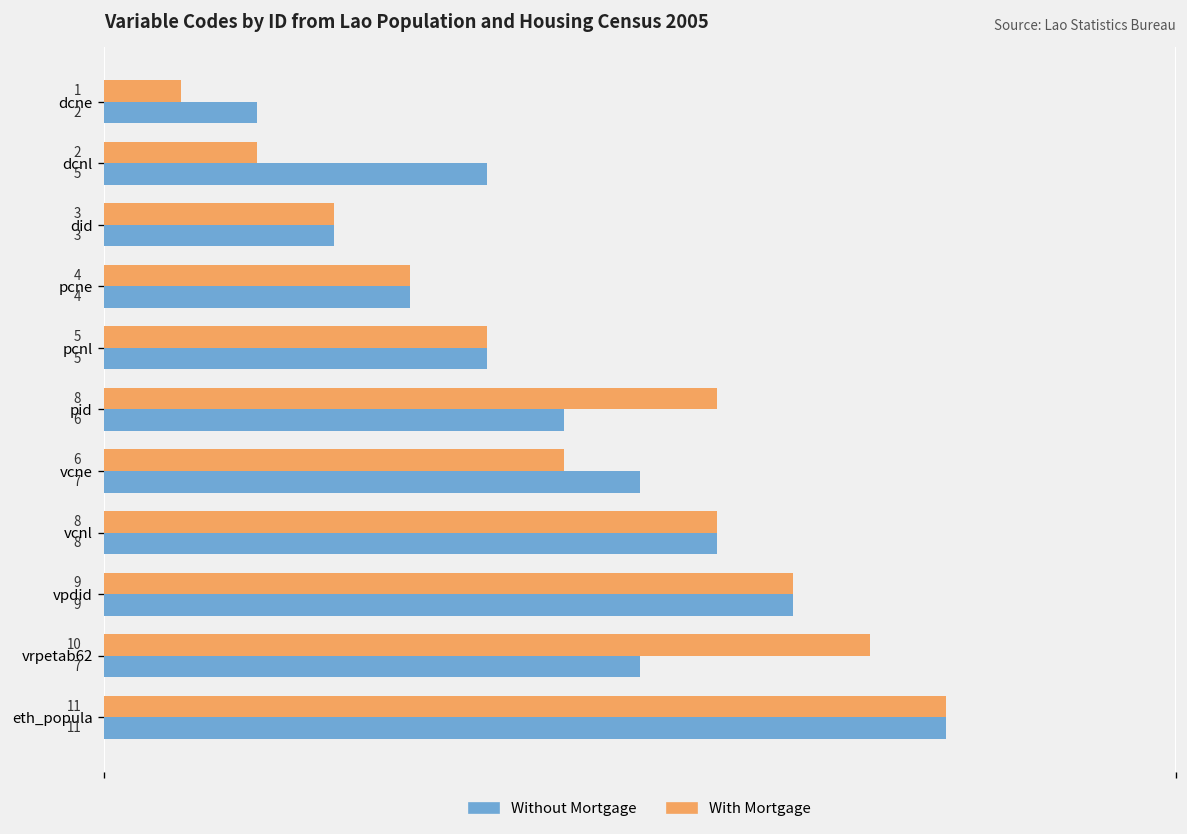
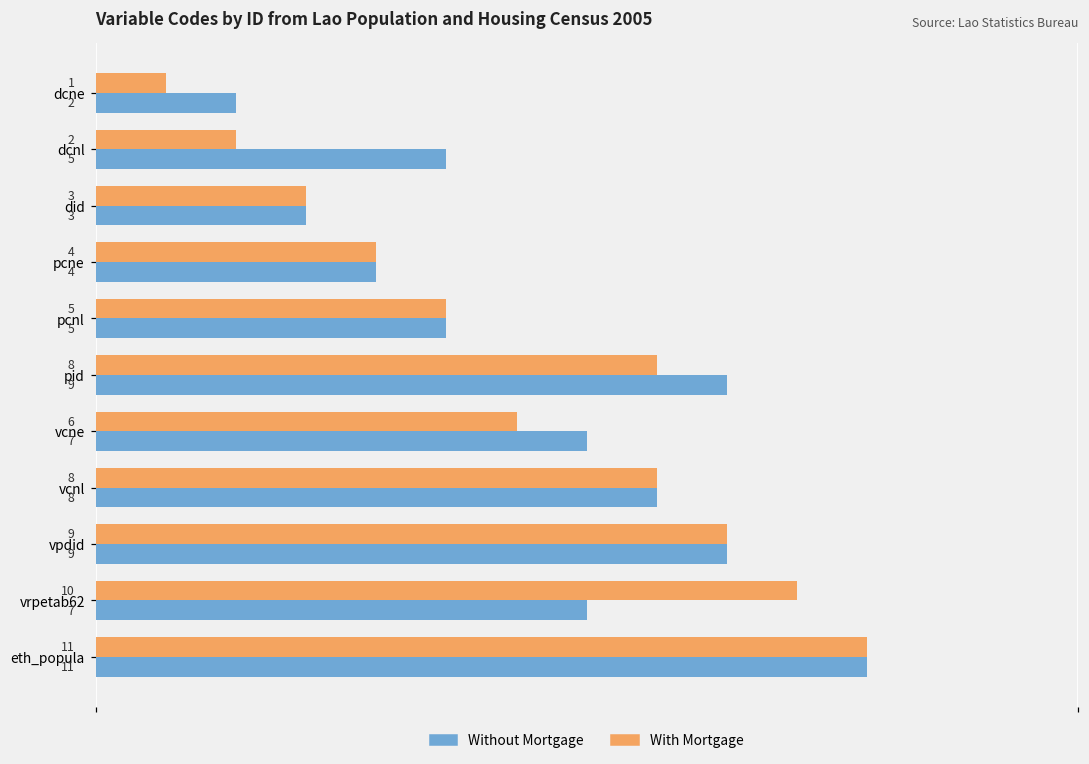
  {
    "Without Mortgage": {
-     "pid": 6
+     "pid": 9
    }
  }
